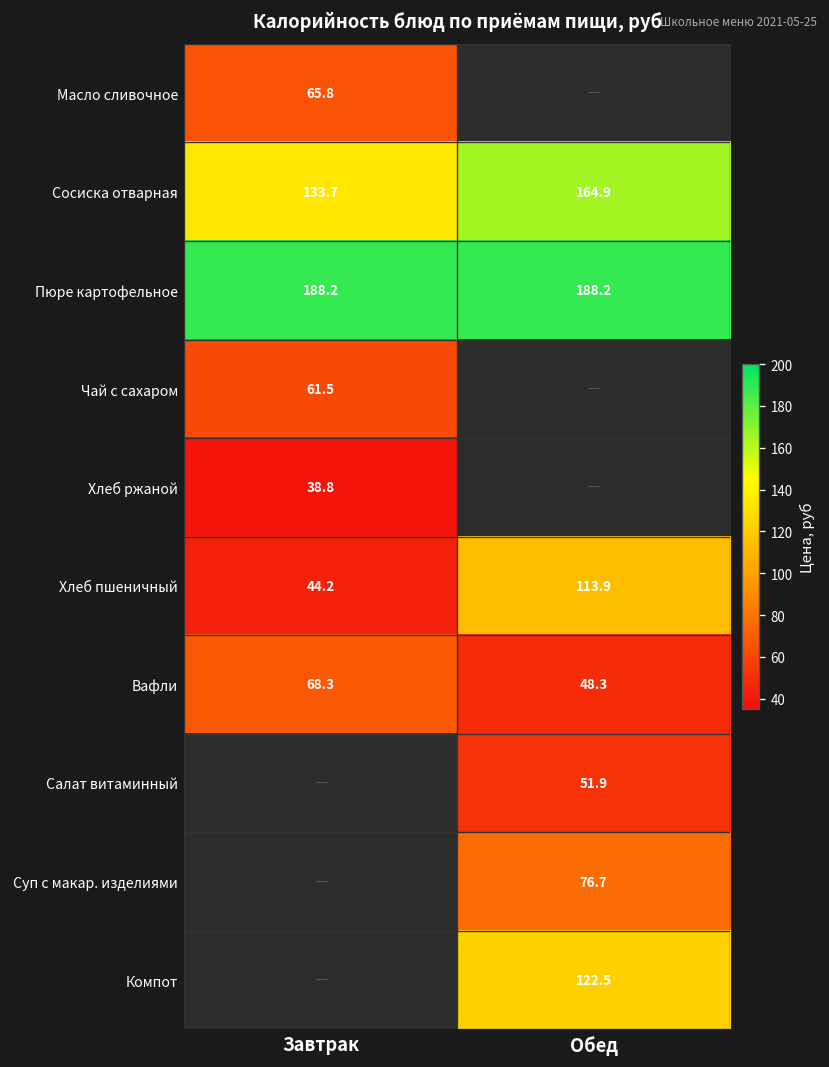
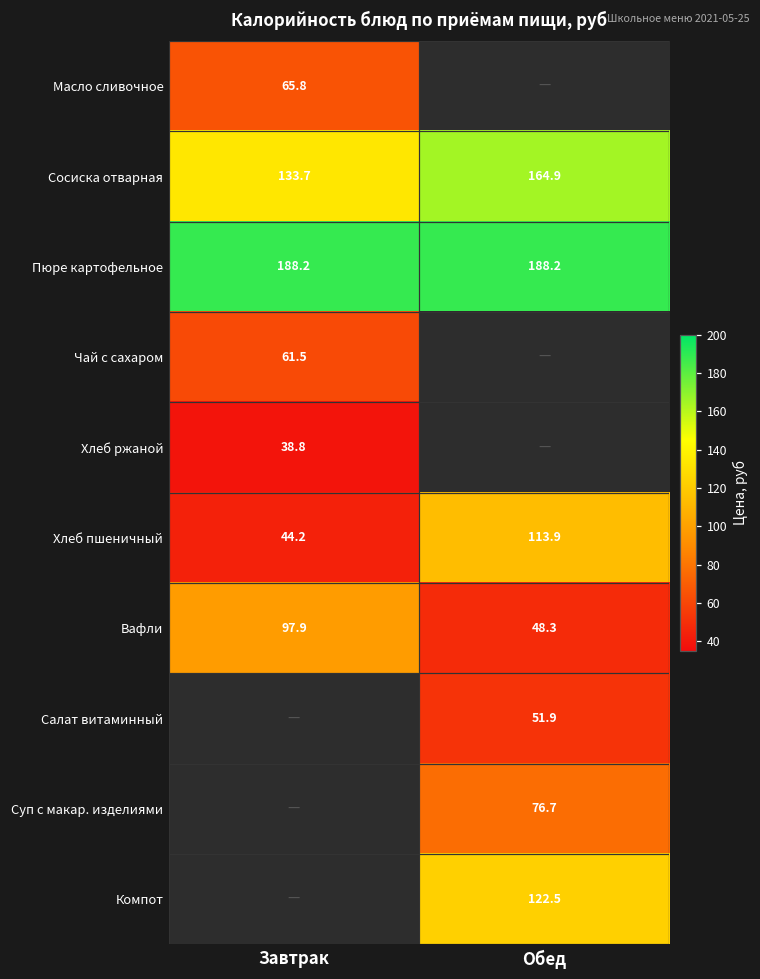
  {
    "Масло сливочное": {
      "Завтрак": 65.8
    },
    "Сосиска отварная": {
      "Завтрак": 133.7,
      "Обед": 164.9
    },
    "Пюре картофельное": {
      "Завтрак": 188.2,
      "Обед": 188.2
    },
    "Чай с сахаром": {
      "Завтрак": 61.5
    },
    "Хлеб ржаной": {
      "Завтрак": 38.8
    },
    "Хлеб пшеничный": {
      "Завтрак": 44.2,
      "Обед": 113.9
    },
    "Вафли": {
-     "Завтрак": 68.3,
+     "Завтрак": 97.9,
      "Обед": 48.3
    },
    "Салат витаминный": {
      "Обед": 51.9
    },
    "Суп с макар. изделиями": {
      "Обед": 76.7
    },
    "Компот": {
      "Обед": 122.5
    }
  }
